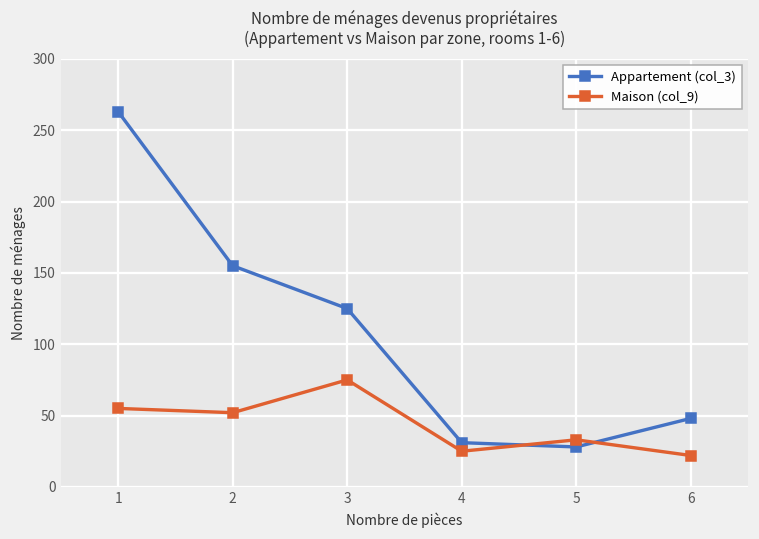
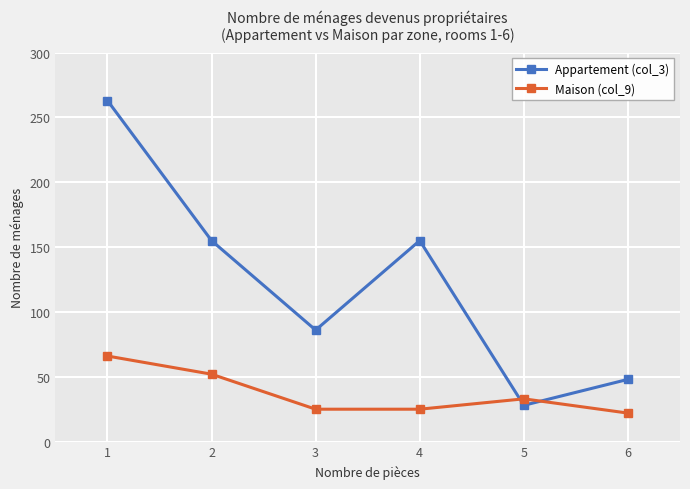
  {
    "Appartement (col_3)": {
      "1": 263,
      "2": 155,
-     "3": 125,
-     "4": 31,
+     "3": 86,
+     "4": 155,
      "5": 28,
      "6": 48
    },
    "Maison (col_9)": {
-     "1": 55,
+     "1": 66,
      "2": 52,
-     "3": 75,
+     "3": 25,
      "4": 25,
      "5": 33,
      "6": 22
    }
  }
